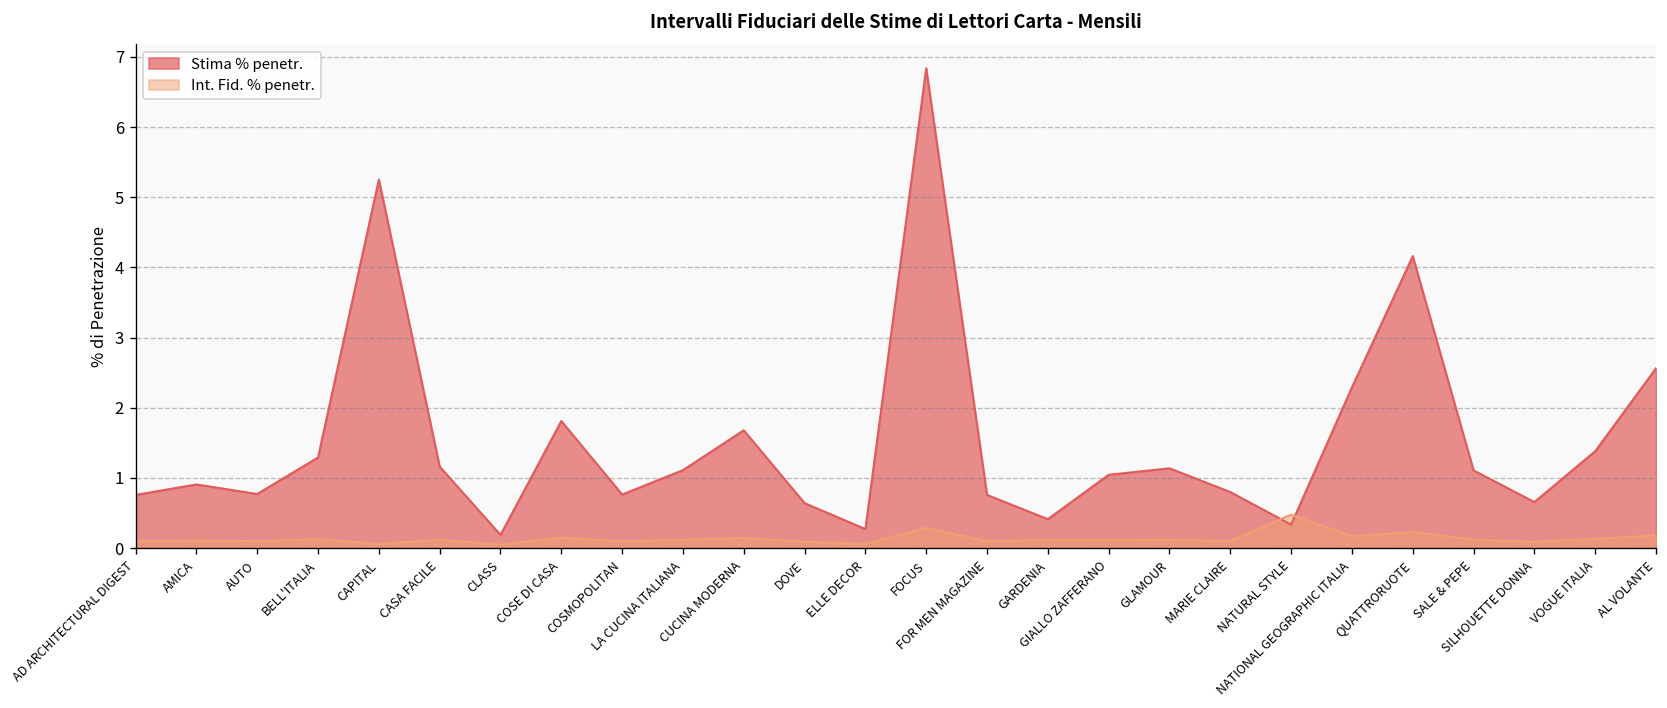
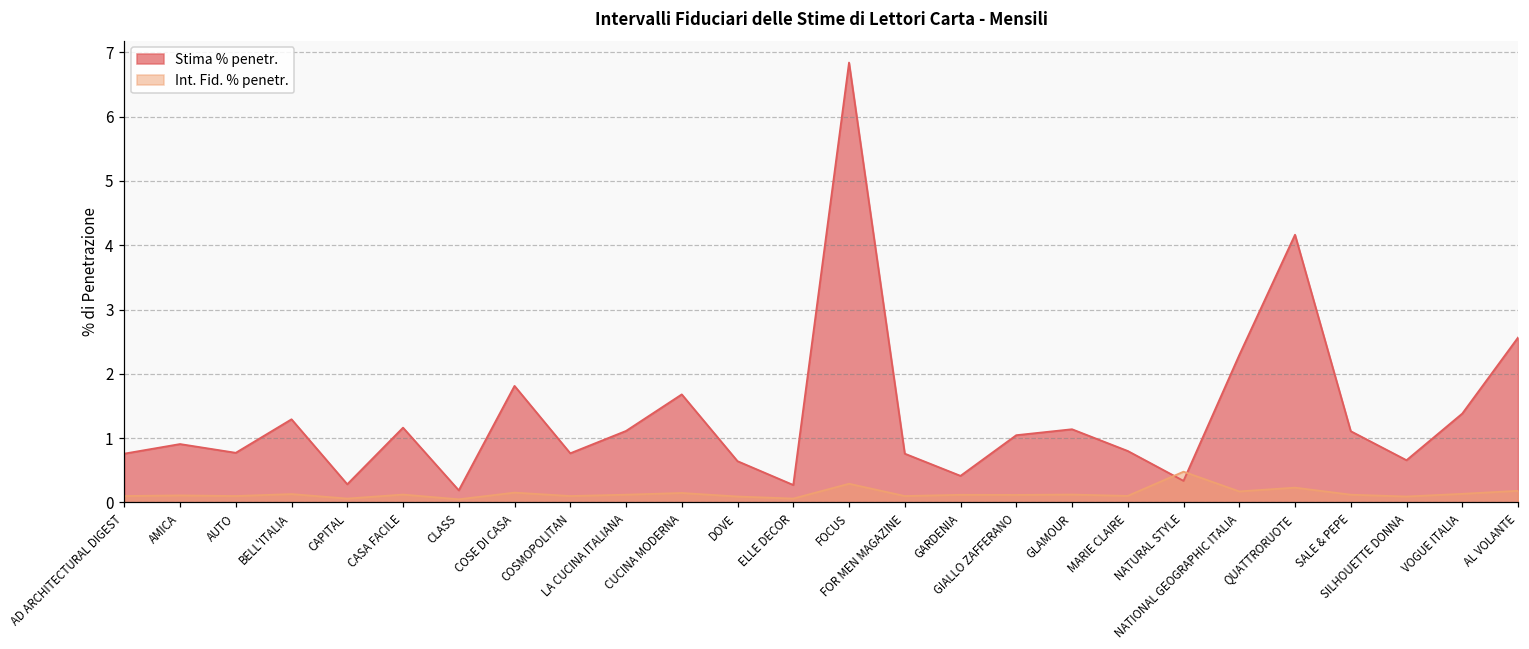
  {
    "Stima % penetr.": {
      "AD ARCHITECTURAL DIGEST": 0.8,
      "AMICA": 0.9,
      "AUTO": 0.8,
      "BELL'ITALIA": 1.3,
-     "CAPITAL": 5.3,
+     "CAPITAL": 0.3,
      "CASA FACILE": 1.2,
      "CLASS": 0.2,
      "COSE DI CASA": 1.8,
      "COSMOPOLITAN": 0.8,
      "LA CUCINA ITALIANA": 1.1,
      "CUCINA MODERNA": 1.7,
      "DOVE": 0.6,
      "ELLE DECOR": 0.3,
      "FOCUS": 6.8,
      "FOR MEN MAGAZINE": 0.8,
      "GARDENIA": 0.4,
      "GIALLO ZAFFERANO": 1.0,
      "GLAMOUR": 1.1,
      "MARIE CLAIRE": 0.8,
      "NATURAL STYLE": 0.3,
      "NATIONAL GEOGRAPHIC ITALIA": 2.3,
      "QUATTRORUOTE": 4.2,
      "SALE & PEPE": 1.1,
      "SILHOUETTE DONNA": 0.7,
      "VOGUE ITALIA": 1.4,
      "AL VOLANTE": 2.6
    },
    "Int. Fid. % penetr.": {
      "AD ARCHITECTURAL DIGEST": 0.1,
      "AMICA": 0.1,
      "AUTO": 0.1,
      "BELL'ITALIA": 0.1,
      "CAPITAL": 0.1,
      "CASA FACILE": 0.1,
      "CLASS": 0.0,
      "COSE DI CASA": 0.2,
      "COSMOPOLITAN": 0.1,
      "LA CUCINA ITALIANA": 0.1,
      "CUCINA MODERNA": 0.1,
      "DOVE": 0.1,
      "ELLE DECOR": 0.1,
      "FOCUS": 0.3,
      "FOR MEN MAGAZINE": 0.1,
      "GARDENIA": 0.1,
      "GIALLO ZAFFERANO": 0.1,
      "GLAMOUR": 0.1,
      "MARIE CLAIRE": 0.1,
      "NATURAL STYLE": 0.5,
      "NATIONAL GEOGRAPHIC ITALIA": 0.2,
      "QUATTRORUOTE": 0.2,
      "SALE & PEPE": 0.1,
      "SILHOUETTE DONNA": 0.1,
      "VOGUE ITALIA": 0.1,
      "AL VOLANTE": 0.2
    }
  }
